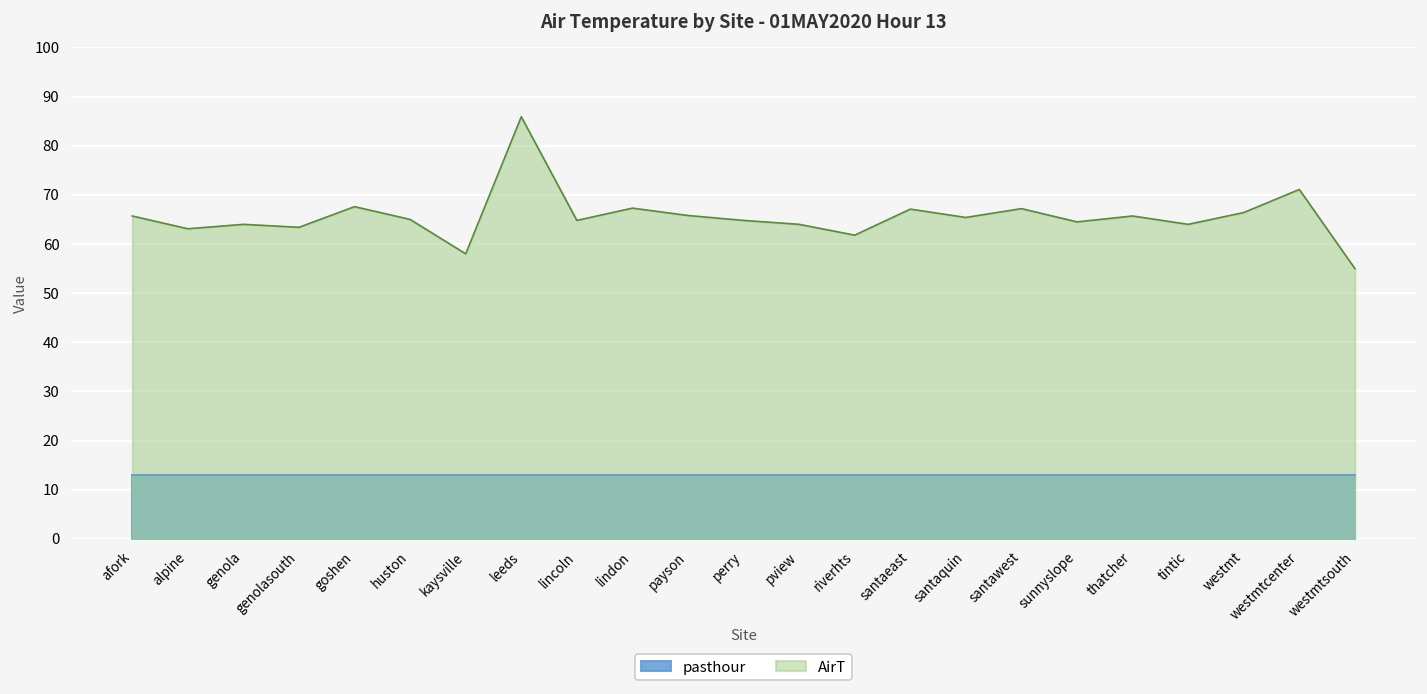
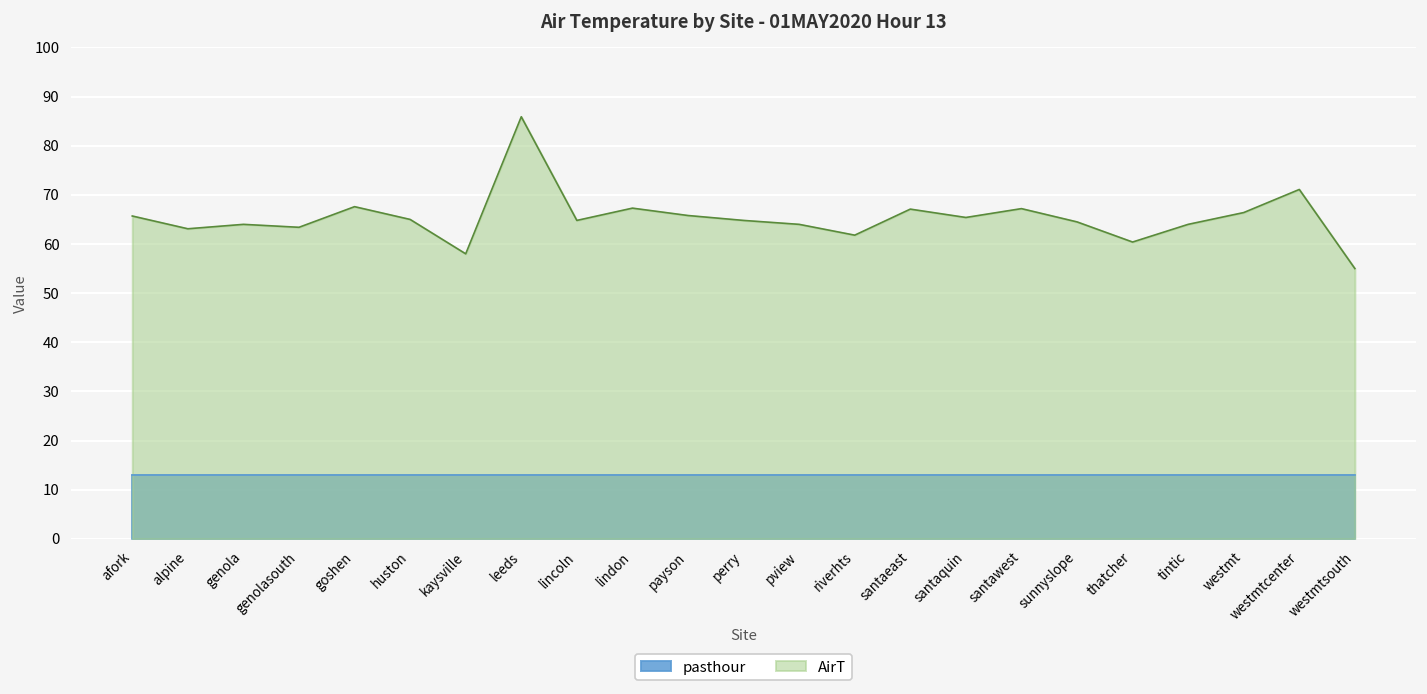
  {
    "pasthour": {
      "afork": 13,
      "alpine": 13,
      "genola": 13,
      "genolasouth": 13,
      "goshen": 13,
      "huston": 13,
      "kaysville": 13,
      "leeds": 13,
      "lincoln": 13,
      "lindon": 13,
      "payson": 13,
      "perry": 13,
      "pview": 13,
      "riverhts": 13,
      "santaeast": 13,
      "santaquin": 13,
      "santawest": 13,
      "sunnyslope": 13,
      "thatcher": 13,
      "tintic": 13,
      "westmt": 13,
      "westmtcenter": 13,
      "westmtsouth": 13
    },
    "AirT": {
      "afork": 66,
      "alpine": 63,
      "genola": 64,
      "genolasouth": 63,
      "goshen": 68,
      "huston": 65,
      "kaysville": 58,
      "leeds": 86,
      "lincoln": 65,
      "lindon": 67,
      "payson": 66,
      "perry": 65,
      "pview": 64,
      "riverhts": 62,
      "santaeast": 67,
      "santaquin": 65,
      "santawest": 67,
      "sunnyslope": 65,
-     "thatcher": 66,
+     "thatcher": 60,
      "tintic": 64,
      "westmt": 66,
      "westmtcenter": 71,
      "westmtsouth": 55
    }
  }
